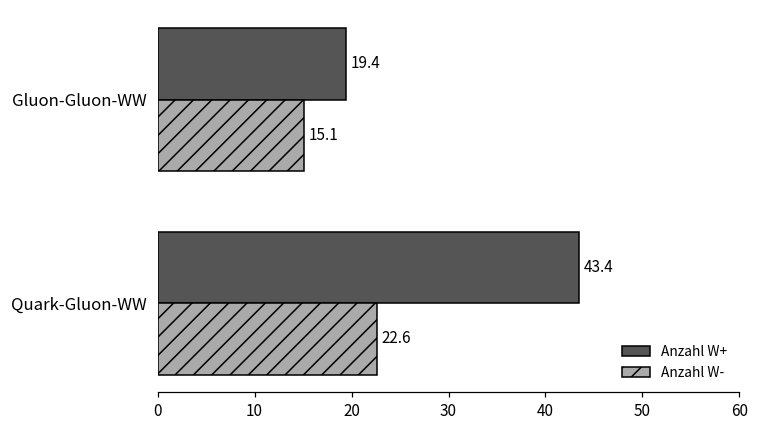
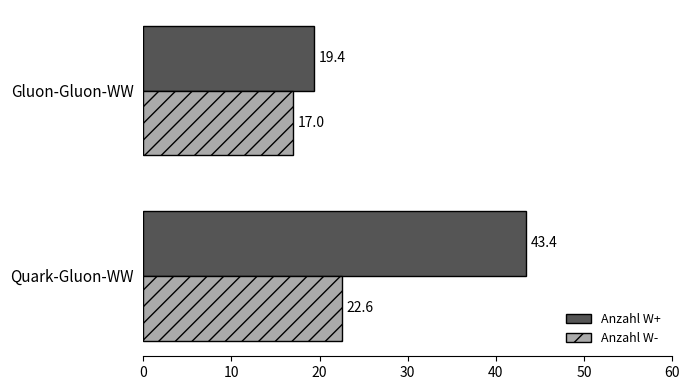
  {
    "Anzahl W+": {
      "Gluon-Gluon-WW": 19.4,
      "Quark-Gluon-WW": 43.4
    },
    "Anzahl W-": {
-     "Gluon-Gluon-WW": 15.1,
+     "Gluon-Gluon-WW": 17.0,
      "Quark-Gluon-WW": 22.6
    }
  }
